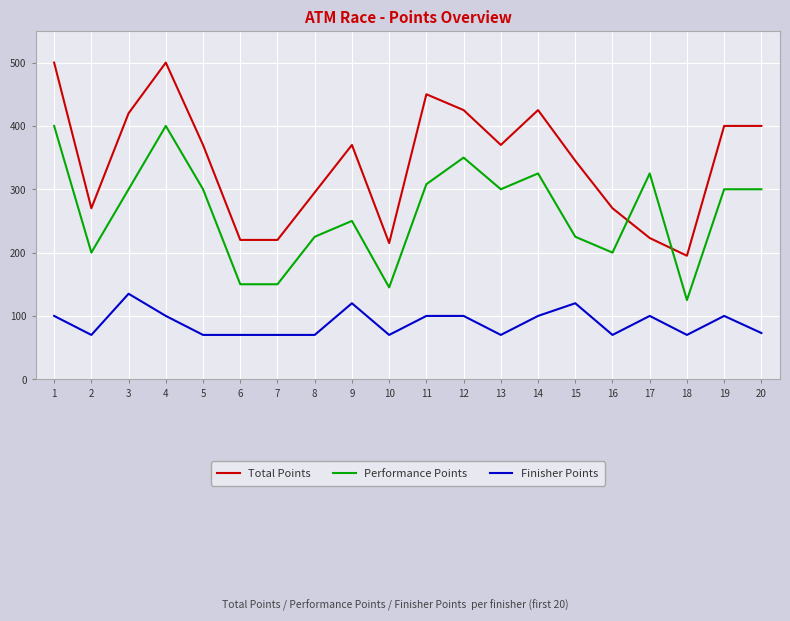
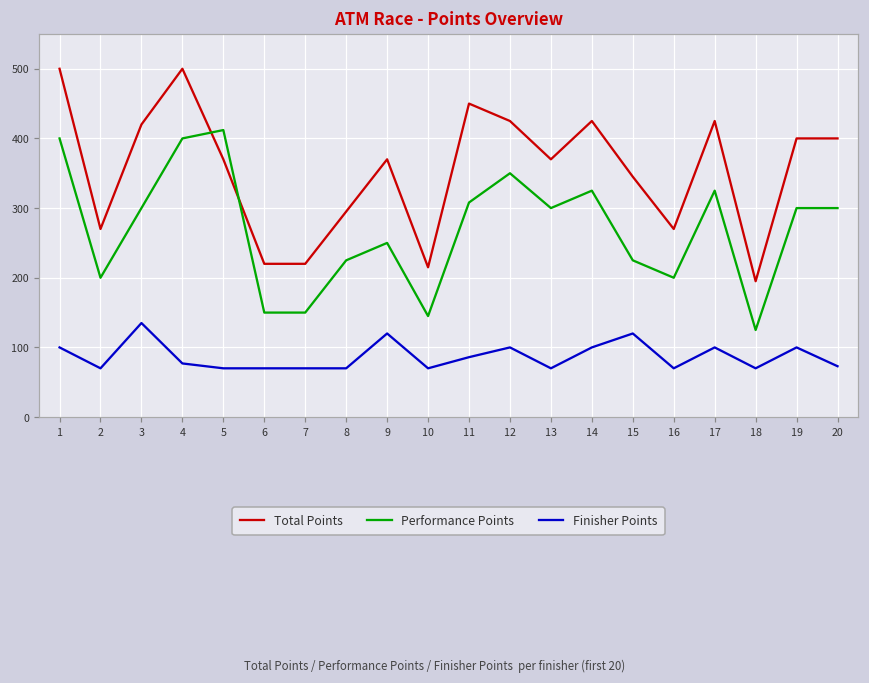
  {
    "Total Points": {
      "1": 500,
      "2": 270,
      "3": 420,
      "4": 500,
      "5": 370,
      "6": 220,
      "7": 220,
      "8": 300,
      "9": 370,
      "10": 220,
      "11": 450,
      "12": 430,
      "13": 370,
      "14": 430,
      "15": 350,
      "16": 270,
-     "17": 220,
+     "17": 430,
      "18": 200,
      "19": 400,
      "20": 400
    },
    "Performance Points": {
      "1": 400,
      "2": 200,
      "3": 300,
      "4": 400,
-     "5": 300,
+     "5": 410,
      "6": 150,
      "7": 150,
      "8": 230,
      "9": 250,
      "10": 150,
      "11": 310,
      "12": 350,
      "13": 300,
      "14": 330,
      "15": 230,
      "16": 200,
      "17": 330,
      "18": 130,
      "19": 300,
      "20": 300
    },
    "Finisher Points": {
      "1": 100,
      "2": 70,
      "3": 140,
-     "4": 100,
+     "4": 80,
      "5": 70,
      "6": 70,
      "7": 70,
      "8": 70,
      "9": 120,
      "10": 70,
-     "11": 100,
+     "11": 90,
      "12": 100,
      "13": 70,
      "14": 100,
      "15": 120,
      "16": 70,
      "17": 100,
      "18": 70,
      "19": 100,
      "20": 70
    }
  }
